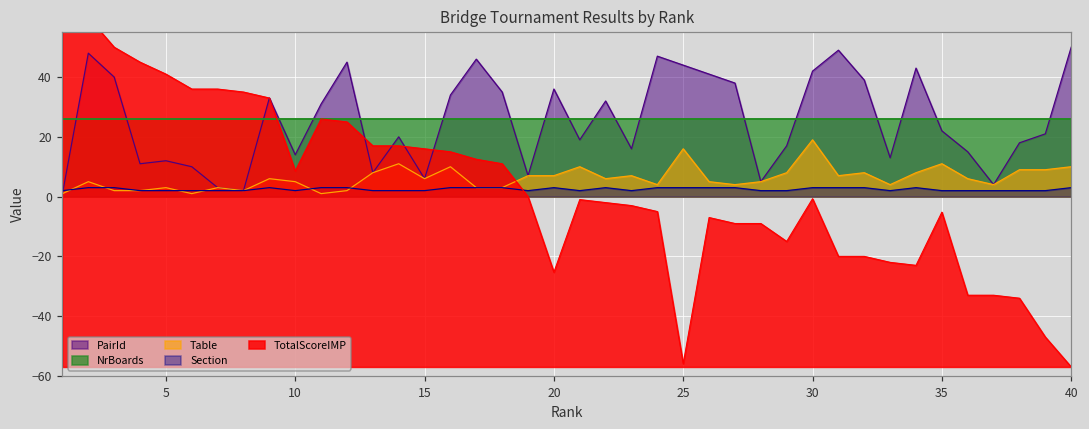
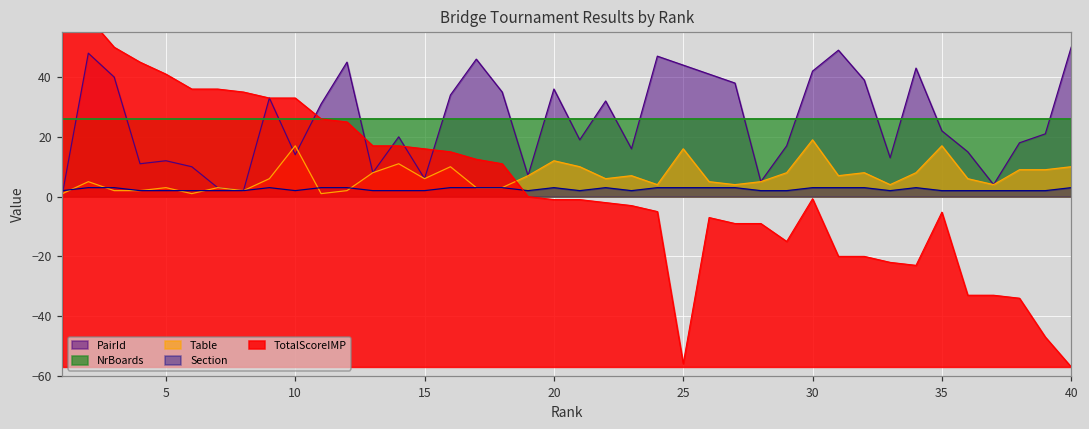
  {
    "NrBoards": {
      "5": 26,
      "10": 26,
      "15": 26,
      "20": 26,
      "25": 26,
      "30": 26,
      "35": 26,
      "40": 26
    },
    "Table": {
      "5": 3,
-     "10": 5,
-     "20": 7,
+     "10": 17,
+     "20": 12,
      "25": 16,
      "30": 19,
-     "35": 11,
+     "35": 17,
      "40": 10
    },
    "TotalScoreIMP": {
      "5": 41,
-     "10": 9,
+     "10": 33,
      "15": 16,
-     "20": -25,
+     "20": -1,
      "25": -56,
      "30": -1,
      "35": -5,
      "40": -57
    }
  }
